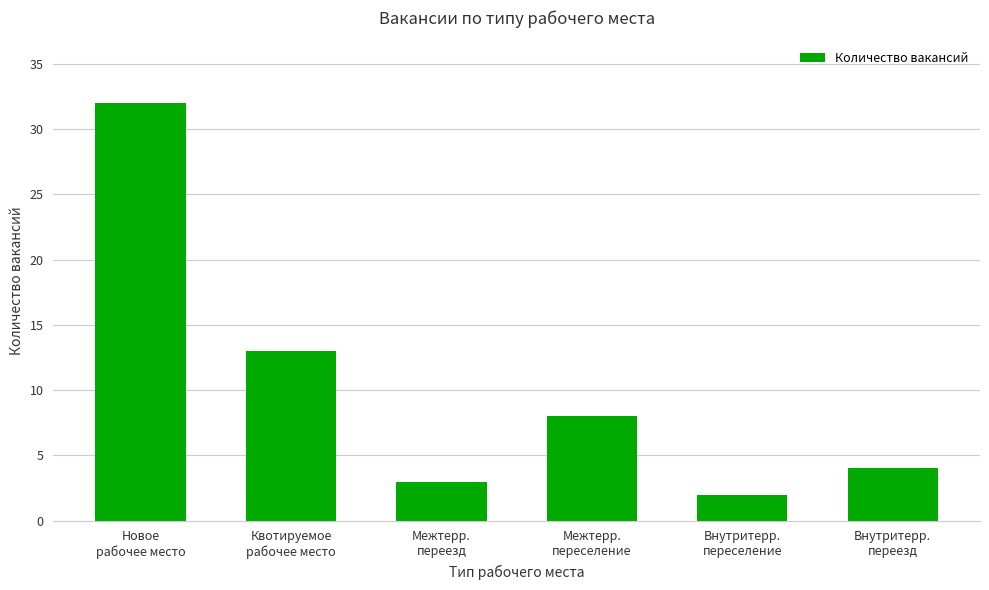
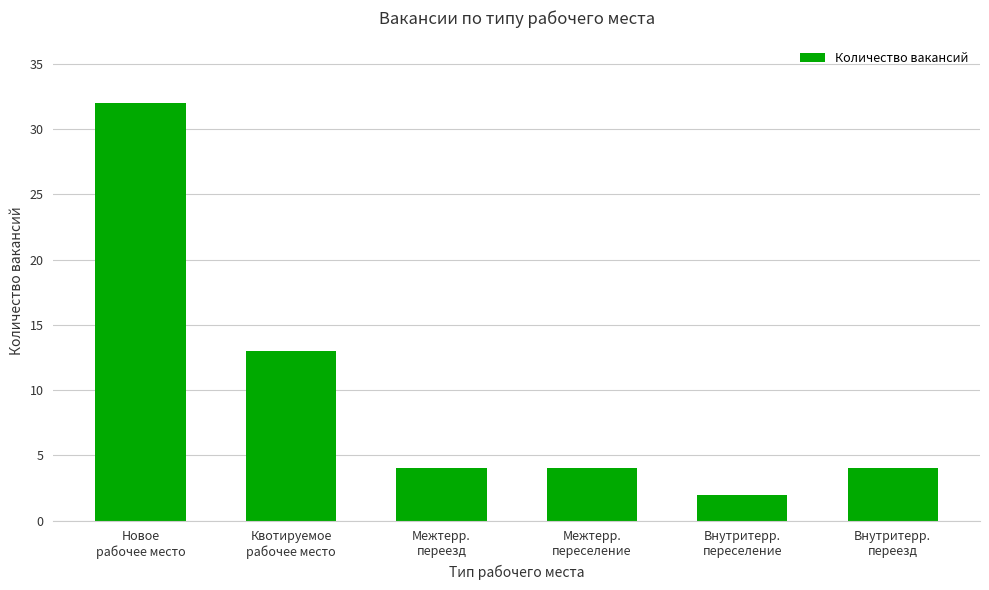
  {
    "Новое рабочее место": 32,
    "Квотируемое рабочее место": 13,
-   "Межтерр. переезд": 3,
-   "Межтерр. переселение": 8,
+   "Межтерр. переезд": 4,
+   "Межтерр. переселение": 4,
    "Внутритерр. переселение": 2,
    "Внутритерр. переезд": 4
  }
